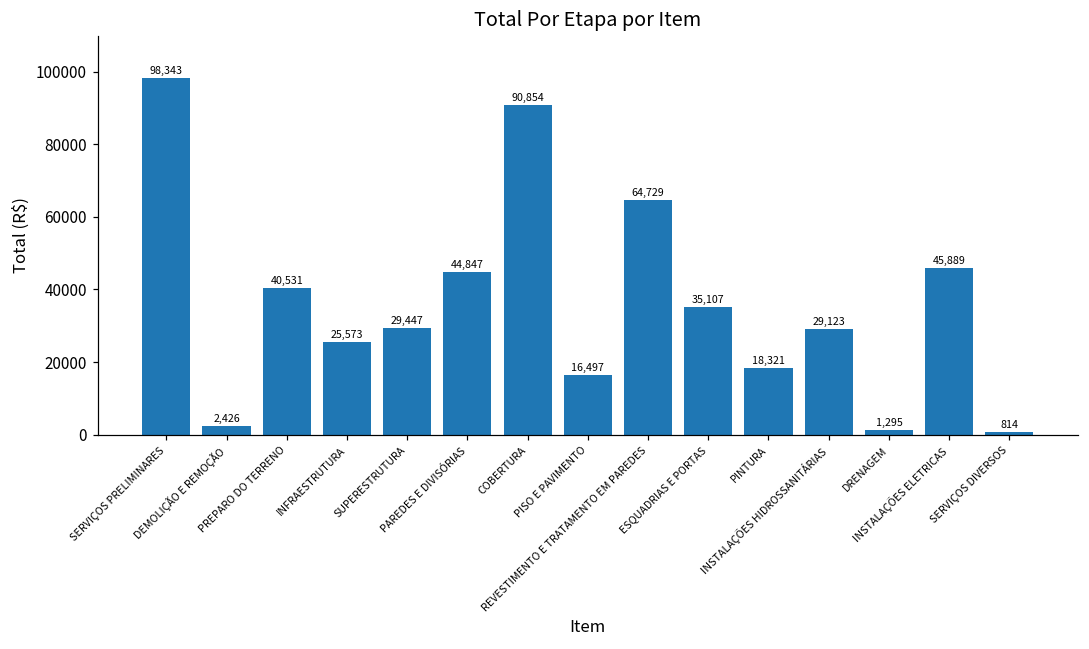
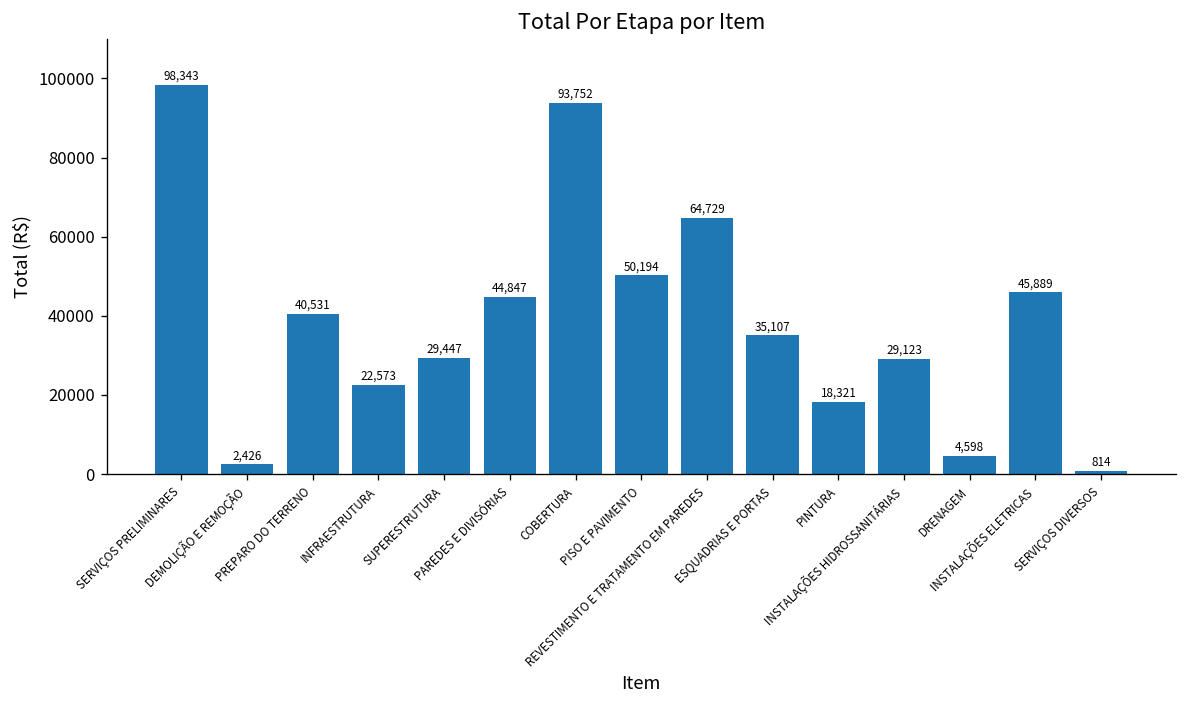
  {
    "SERVIÇOS PRELIMINARES": "98,343",
    "DEMOLIÇÃO E REMOÇÃO": "2,426",
    "PREPARO DO TERRENO": "40,531",
-   "INFRAESTRUTURA": "25,573",
+   "INFRAESTRUTURA": "22,573",
    "SUPERESTRUTURA": "29,447",
    "PAREDES E DIVISÓRIAS": "44,847",
-   "COBERTURA": "90,854",
-   "PISO E PAVIMENTO": "16,497",
+   "COBERTURA": "93,752",
+   "PISO E PAVIMENTO": "50,194",
    "REVESTIMENTO E TRATAMENTO EM PAREDES": "64,729",
    "ESQUADRIAS E PORTAS": "35,107",
    "PINTURA": "18,321",
    "INSTALAÇÕES HIDROSSANITÁRIAS": "29,123",
-   "DRENAGEM": "1,295",
+   "DRENAGEM": "4,598",
    "INSTALAÇÕES ELETRICAS": "45,889",
    "SERVIÇOS DIVERSOS": "814"
  }
